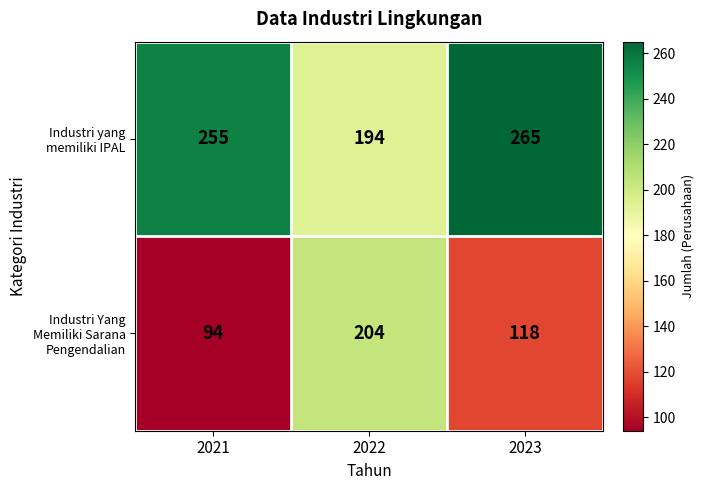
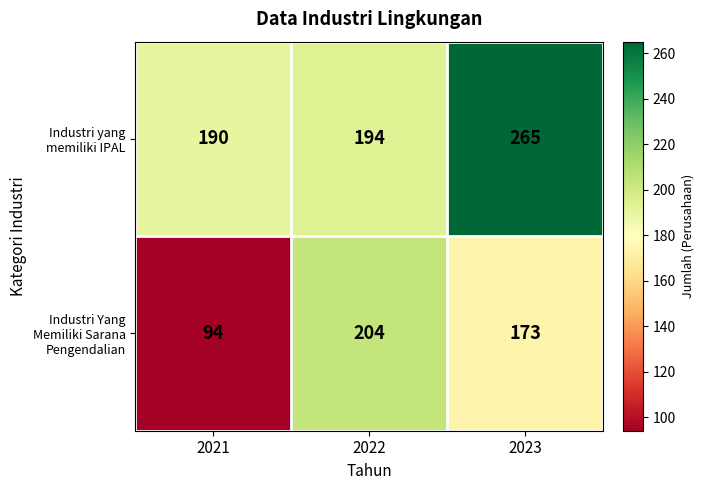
  {
    "Industri yang memiliki IPAL": {
-     "2021": 255,
+     "2021": 190,
      "2022": 194,
      "2023": 265
    },
    "Industri Yang Memiliki Sarana Pengendalian": {
      "2021": 94,
      "2022": 204,
-     "2023": 118
+     "2023": 173
    }
  }
